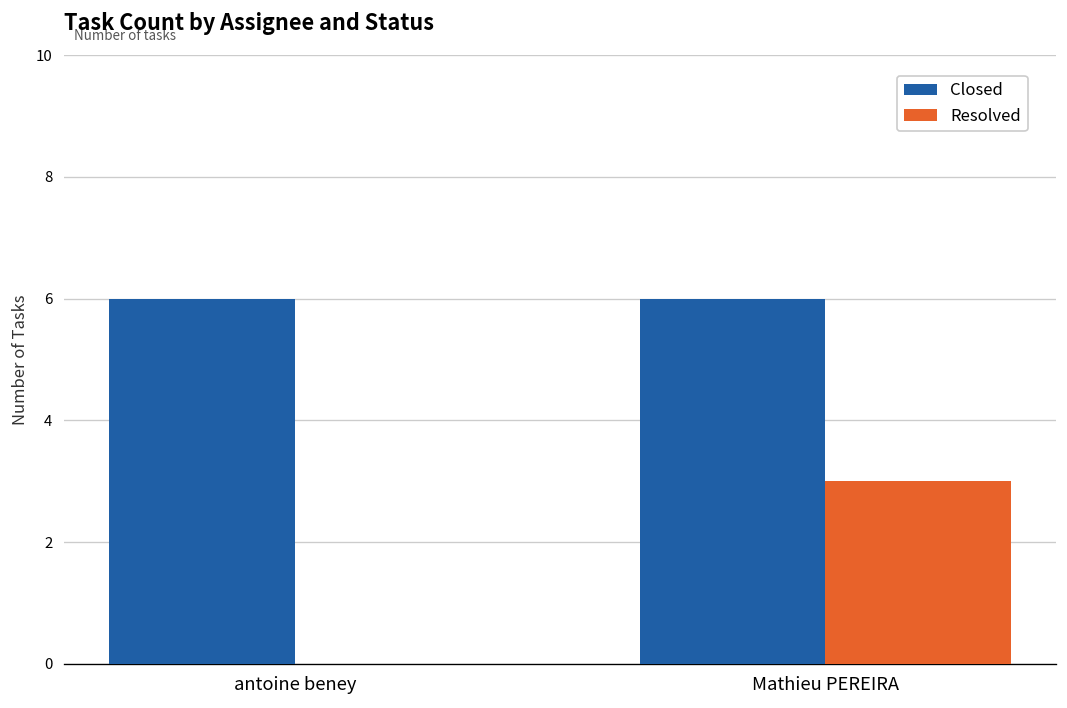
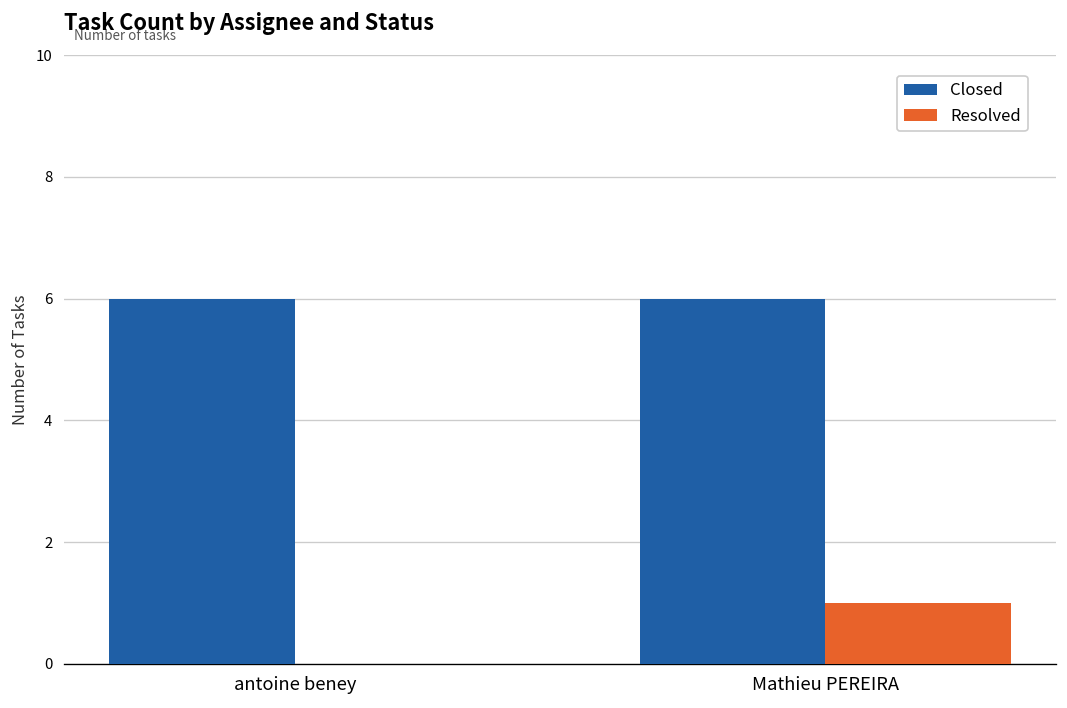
  {
    "Closed": {
      "antoine beney": 6,
      "Mathieu PEREIRA": 6
    },
    "Resolved": {
      "antoine beney": 0,
-     "Mathieu PEREIRA": 3
+     "Mathieu PEREIRA": 1
    }
  }
